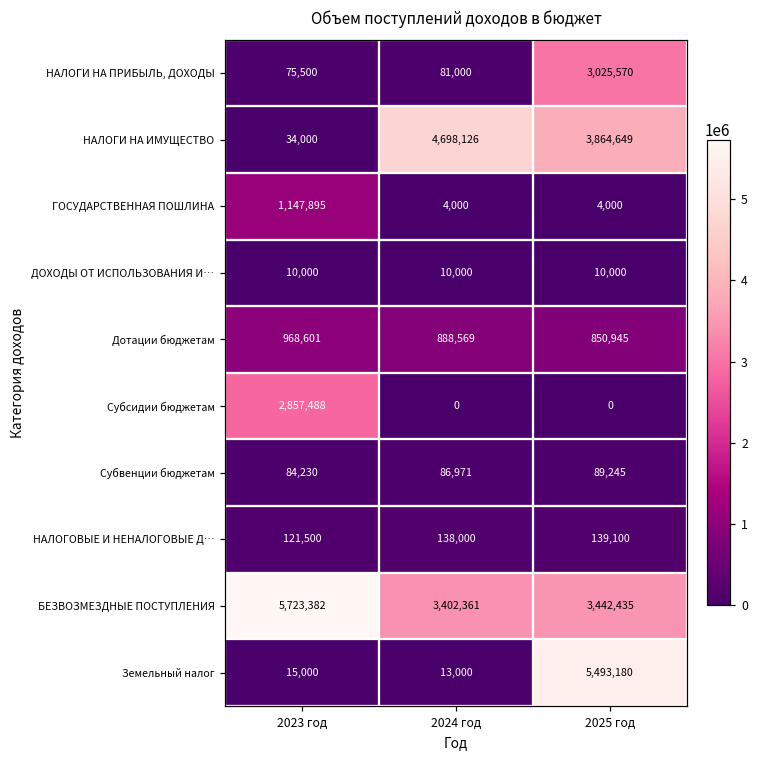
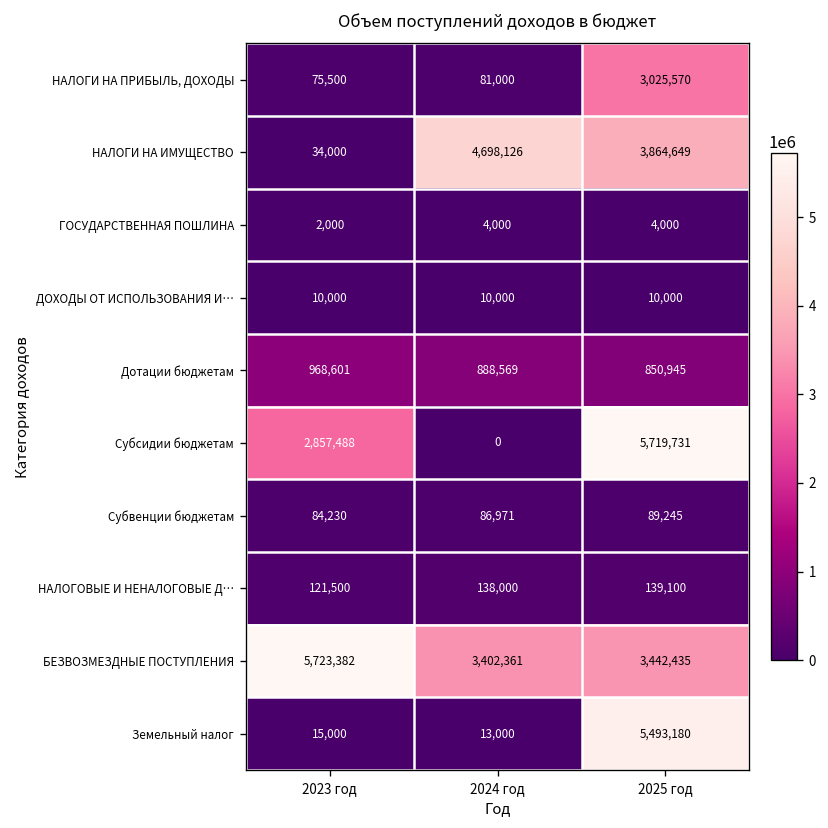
  {
    "НАЛОГИ НА ПРИБЫЛЬ, ДОХОДЫ": {
      "2023 год": "75,500",
      "2024 год": "81,000",
      "2025 год": "3,025,570"
    },
    "НАЛОГИ НА ИМУЩЕСТВО": {
      "2023 год": "34,000",
      "2024 год": "4,698,126",
      "2025 год": "3,864,649"
    },
    "ГОСУДАРСТВЕННАЯ ПОШЛИНА": {
-     "2023 год": "1,147,895",
+     "2023 год": "2,000",
      "2024 год": "4,000",
      "2025 год": "4,000"
    },
    "ДОХОДЫ ОТ ИСПОЛЬЗОВАНИЯ И…": {
      "2023 год": "10,000",
      "2024 год": "10,000",
      "2025 год": "10,000"
    },
    "Дотации бюджетам": {
      "2023 год": "968,601",
      "2024 год": "888,569",
      "2025 год": "850,945"
    },
    "Субсидии бюджетам": {
      "2023 год": "2,857,488",
      "2024 год": "0",
-     "2025 год": "0"
+     "2025 год": "5,719,731"
    },
    "Субвенции бюджетам": {
      "2023 год": "84,230",
      "2024 год": "86,971",
      "2025 год": "89,245"
    },
    "НАЛОГОВЫЕ И НЕНАЛОГОВЫЕ Д…": {
      "2023 год": "121,500",
      "2024 год": "138,000",
      "2025 год": "139,100"
    },
    "БЕЗВОЗМЕЗДНЫЕ ПОСТУПЛЕНИЯ": {
      "2023 год": "5,723,382",
      "2024 год": "3,402,361",
      "2025 год": "3,442,435"
    },
    "Земельный налог": {
      "2023 год": "15,000",
      "2024 год": "13,000",
      "2025 год": "5,493,180"
    }
  }
